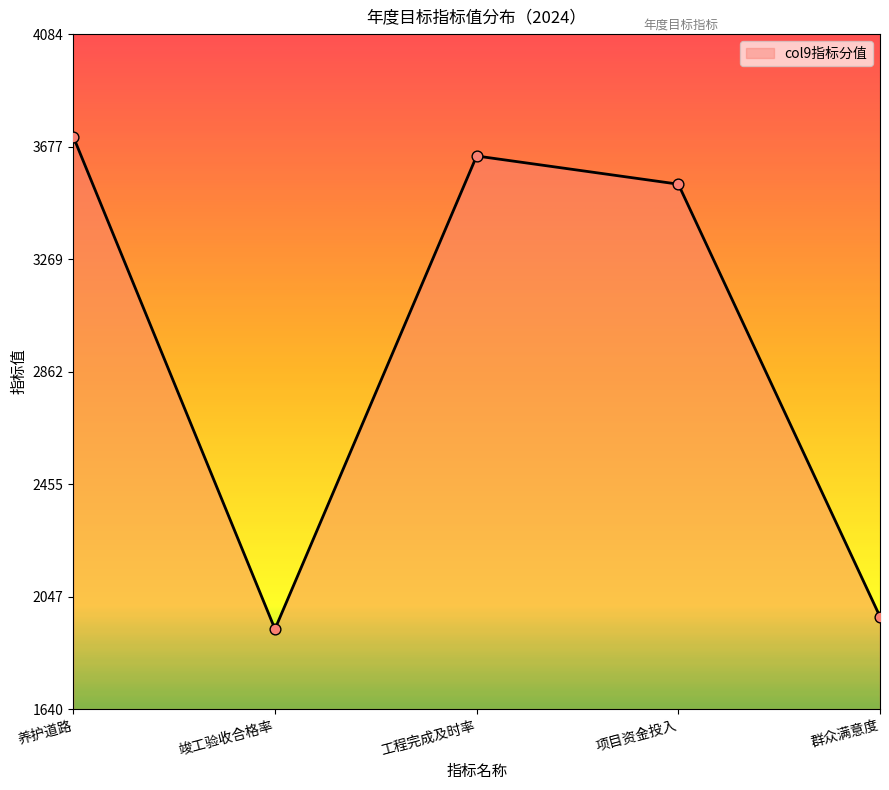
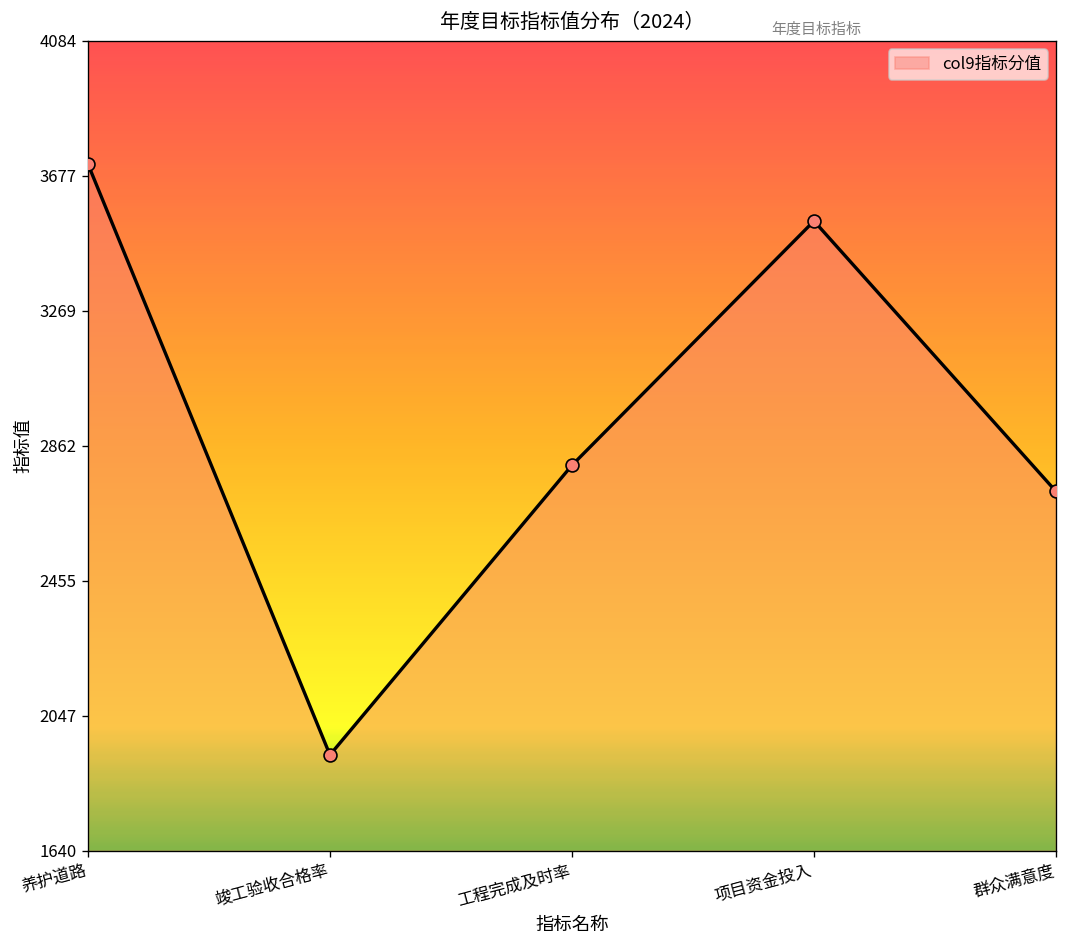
  {
    "养护道路": 3710,
    "竣工验收合格率": 1930,
-   "工程完成及时率": 3640,
+   "工程完成及时率": 2800,
    "项目资金投入": 3540,
-   "群众满意度": 1980
+   "群众满意度": 2730
  }
